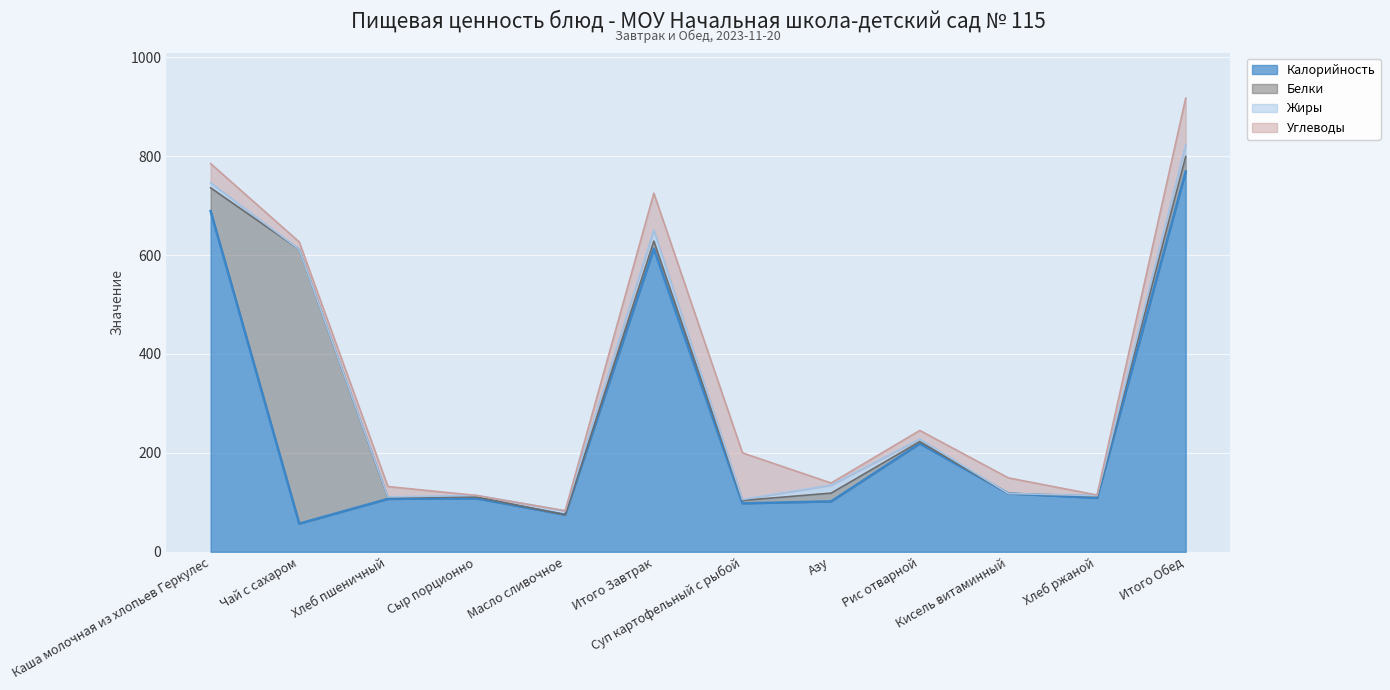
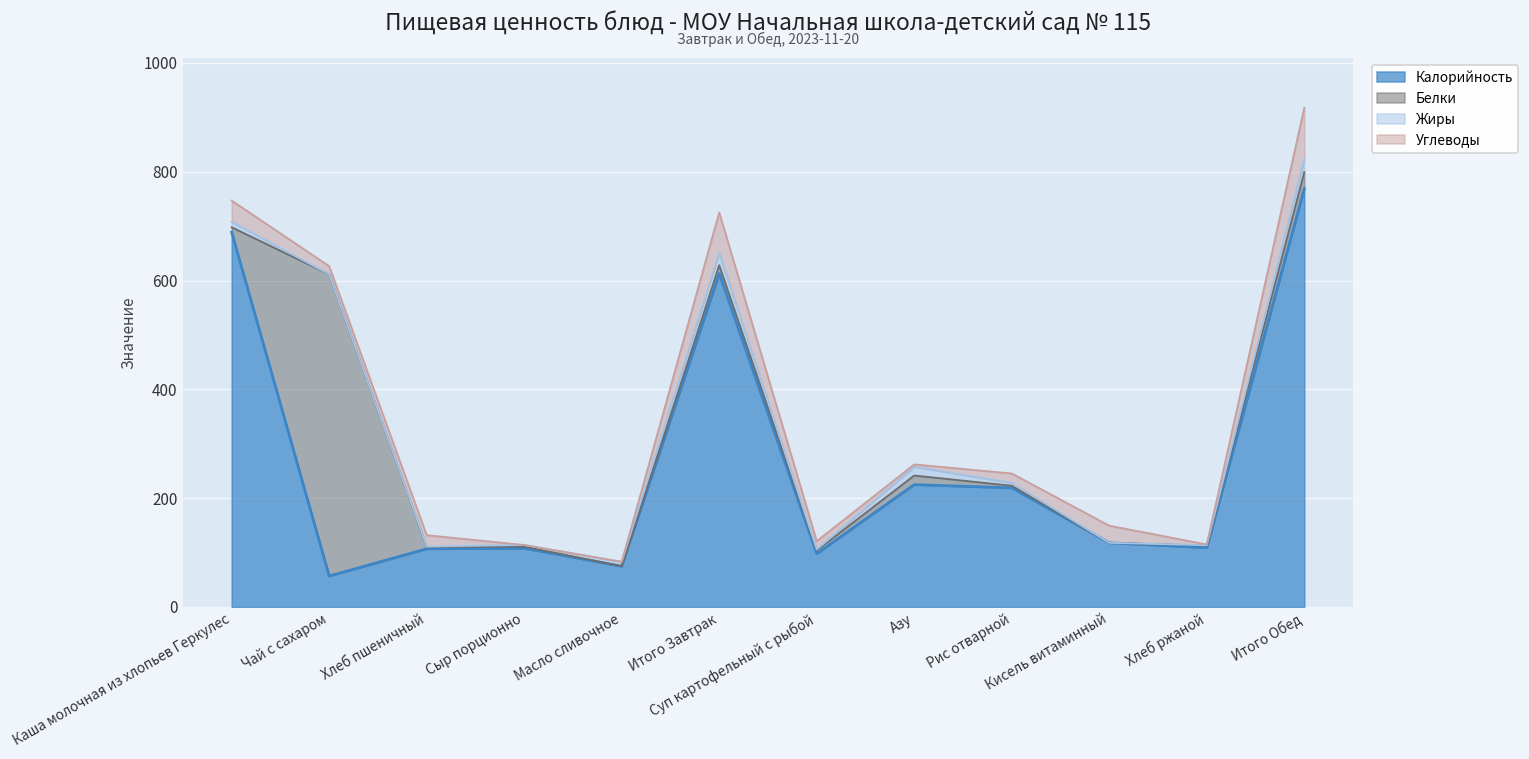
  {
    "Калорийность": {
      "Каша молочная из хлопьев Геркулес": 690,
      "Чай с сахаром": 60,
      "Итого Завтрак": 610,
      "Суп картофельный с рыбой": 100,
-     "Азу": 100,
+     "Азу": 230,
      "Итого Обед": 770
    },
    "Белки": {
-     "Каша молочная из хлопьев Геркулес": 50,
+     "Каша молочная из хлопьев Геркулес": 10,
      "Итого Завтрак": 20,
      "Азу": 20,
      "Итого Обед": 30
    },
    "Жиры": {
      "Каша молочная из хлопьев Геркулес": 10,
      "Итого Завтрак": 20,
      "Рис отварной": 10,
      "Итого Обед": 20
    },
    "Углеводы": {
      "Каша молочная из хлопьев Геркулес": 40,
      "Чай с сахаром": 20,
      "Хлеб пшеничный": 20,
      "Итого Завтрак": 80,
-     "Суп картофельный с рыбой": 90,
+     "Суп картофельный с рыбой": 20,
      "Рис отварной": 20,
      "Кисель витаминный": 30,
      "Итого Обед": 90
    }
  }
